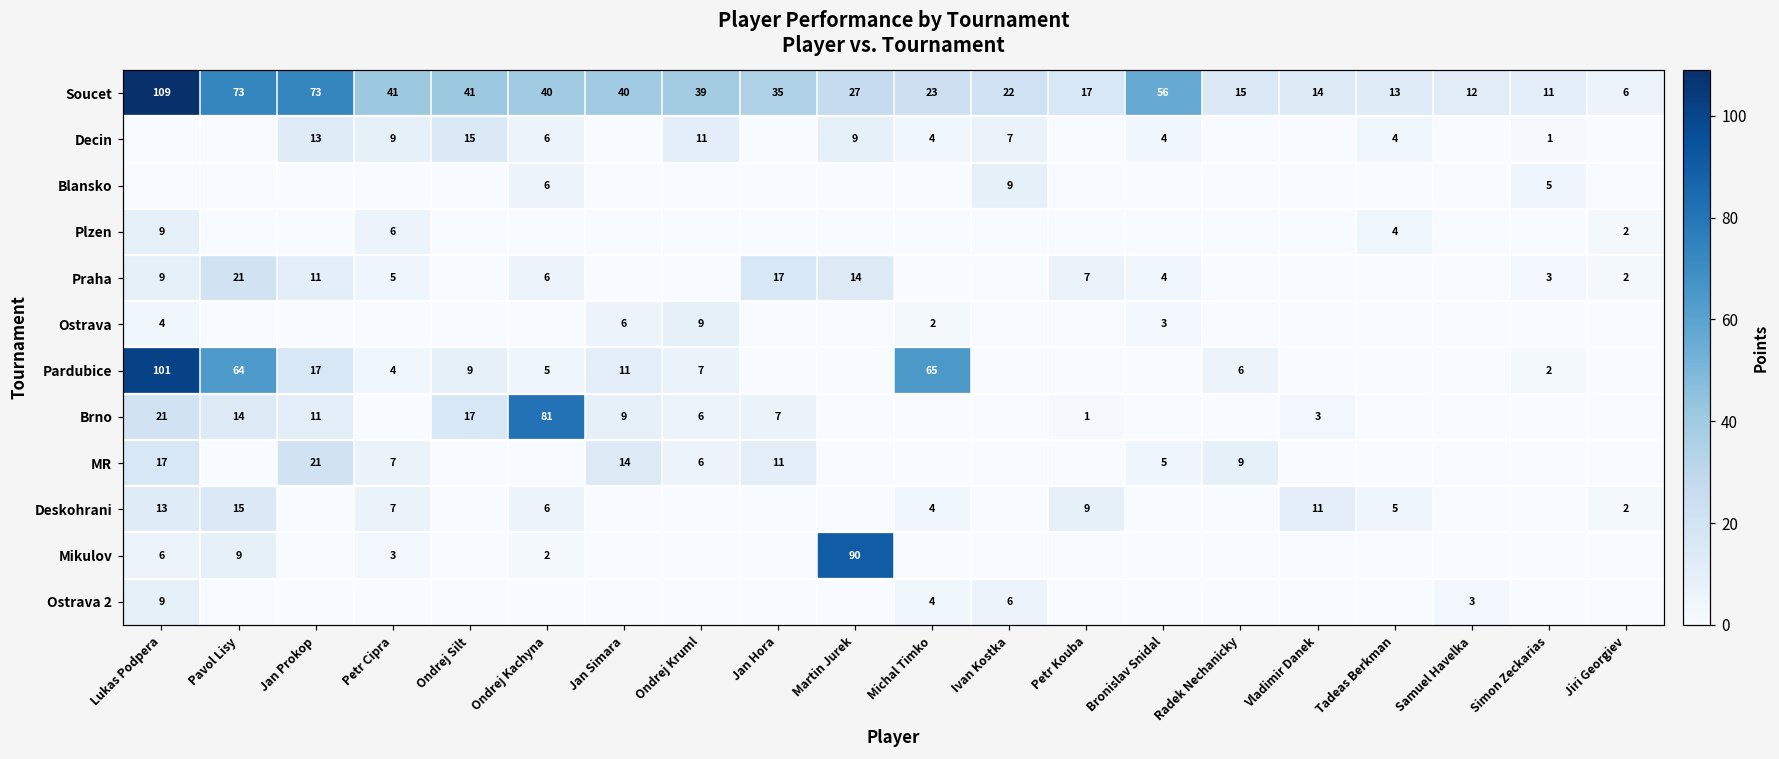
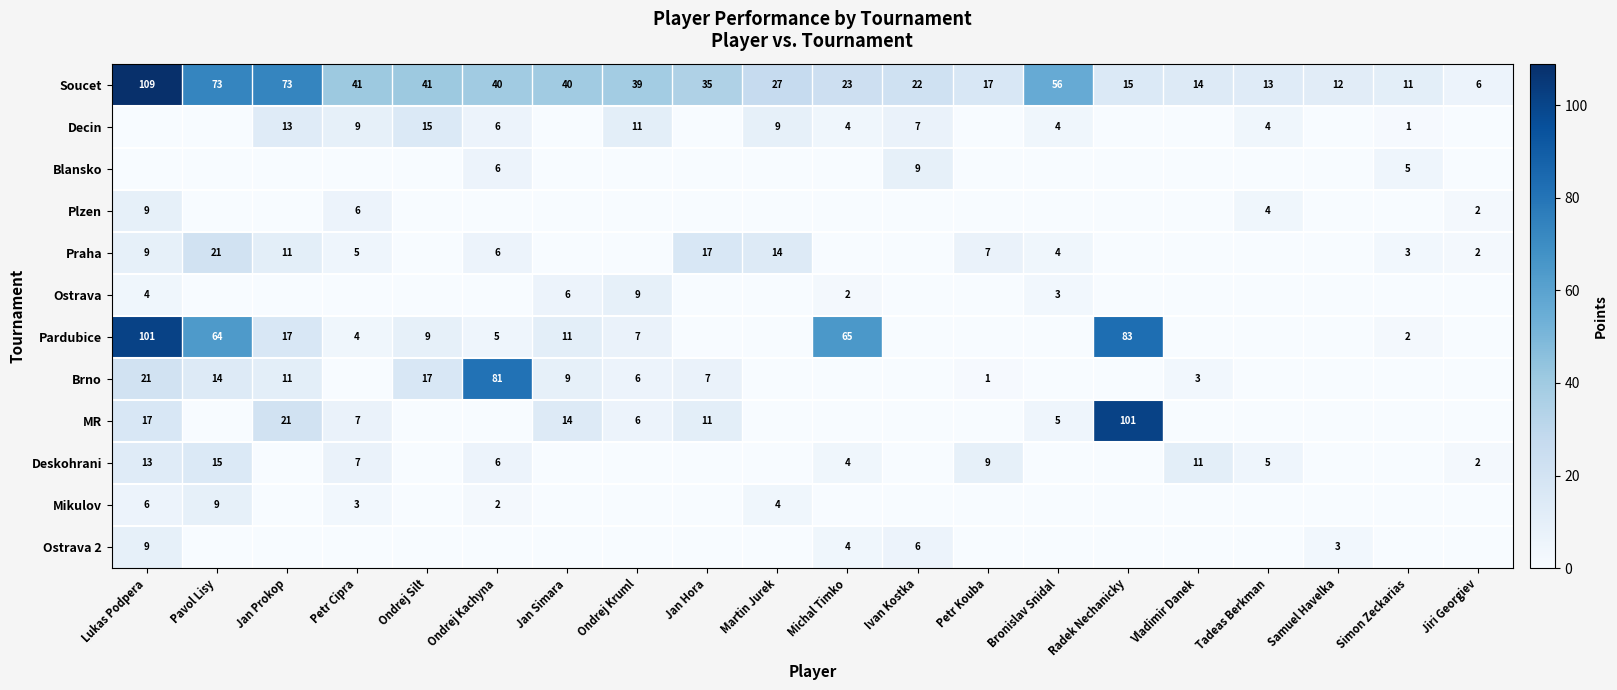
  {
    "Soucet": {
      "Lukas Podpera": 109,
      "Pavol Lisy": 73,
      "Jan Prokop": 73,
      "Petr Cipra": 41,
      "Ondrej Silt": 41,
      "Ondrej Kachyna": 40,
      "Jan Simara": 40,
      "Ondrej Kruml": 39,
      "Jan Hora": 35,
      "Martin Jurek": 27,
      "Michal Timko": 23,
      "Ivan Kostka": 22,
      "Petr Kouba": 17,
      "Bronislav Snidal": 56,
      "Radek Nechanicky": 15,
      "Vladimir Danek": 14,
      "Tadeas Berkman": 13,
      "Samuel Havelka": 12,
      "Simon Zeckarias": 11,
      "Jiri Georgiev": 6
    },
    "Decin": {
      "Jan Prokop": 13,
      "Petr Cipra": 9,
      "Ondrej Silt": 15,
      "Ondrej Kachyna": 6,
      "Ondrej Kruml": 11,
      "Martin Jurek": 9,
      "Michal Timko": 4,
      "Ivan Kostka": 7,
      "Bronislav Snidal": 4,
      "Tadeas Berkman": 4,
      "Simon Zeckarias": 1
    },
    "Blansko": {
      "Ondrej Kachyna": 6,
      "Ivan Kostka": 9,
      "Simon Zeckarias": 5
    },
    "Plzen": {
      "Lukas Podpera": 9,
      "Petr Cipra": 6,
      "Tadeas Berkman": 4,
      "Jiri Georgiev": 2
    },
    "Praha": {
      "Lukas Podpera": 9,
      "Pavol Lisy": 21,
      "Jan Prokop": 11,
      "Petr Cipra": 5,
      "Ondrej Kachyna": 6,
      "Jan Hora": 17,
      "Martin Jurek": 14,
      "Petr Kouba": 7,
      "Bronislav Snidal": 4,
      "Simon Zeckarias": 3,
      "Jiri Georgiev": 2
    },
    "Ostrava": {
      "Lukas Podpera": 4,
      "Jan Simara": 6,
      "Ondrej Kruml": 9,
      "Michal Timko": 2,
      "Bronislav Snidal": 3
    },
    "Pardubice": {
      "Lukas Podpera": 101,
      "Pavol Lisy": 64,
      "Jan Prokop": 17,
      "Petr Cipra": 4,
      "Ondrej Silt": 9,
      "Ondrej Kachyna": 5,
      "Jan Simara": 11,
      "Ondrej Kruml": 7,
      "Michal Timko": 65,
-     "Radek Nechanicky": 6,
+     "Radek Nechanicky": 83,
      "Simon Zeckarias": 2
    },
    "Brno": {
      "Lukas Podpera": 21,
      "Pavol Lisy": 14,
      "Jan Prokop": 11,
      "Ondrej Silt": 17,
      "Ondrej Kachyna": 81,
      "Jan Simara": 9,
      "Ondrej Kruml": 6,
      "Jan Hora": 7,
      "Petr Kouba": 1,
      "Vladimir Danek": 3
    },
    "MR": {
      "Lukas Podpera": 17,
      "Jan Prokop": 21,
      "Petr Cipra": 7,
      "Jan Simara": 14,
      "Ondrej Kruml": 6,
      "Jan Hora": 11,
      "Bronislav Snidal": 5,
-     "Radek Nechanicky": 9
+     "Radek Nechanicky": 101
    },
    "Deskohrani": {
      "Lukas Podpera": 13,
      "Pavol Lisy": 15,
      "Petr Cipra": 7,
      "Ondrej Kachyna": 6,
      "Michal Timko": 4,
      "Petr Kouba": 9,
      "Vladimir Danek": 11,
      "Tadeas Berkman": 5,
      "Jiri Georgiev": 2
    },
    "Mikulov": {
      "Lukas Podpera": 6,
      "Pavol Lisy": 9,
      "Petr Cipra": 3,
      "Ondrej Kachyna": 2,
-     "Martin Jurek": 90
+     "Martin Jurek": 4
    },
    "Ostrava 2": {
      "Lukas Podpera": 9,
      "Michal Timko": 4,
      "Ivan Kostka": 6,
      "Samuel Havelka": 3
    }
  }
